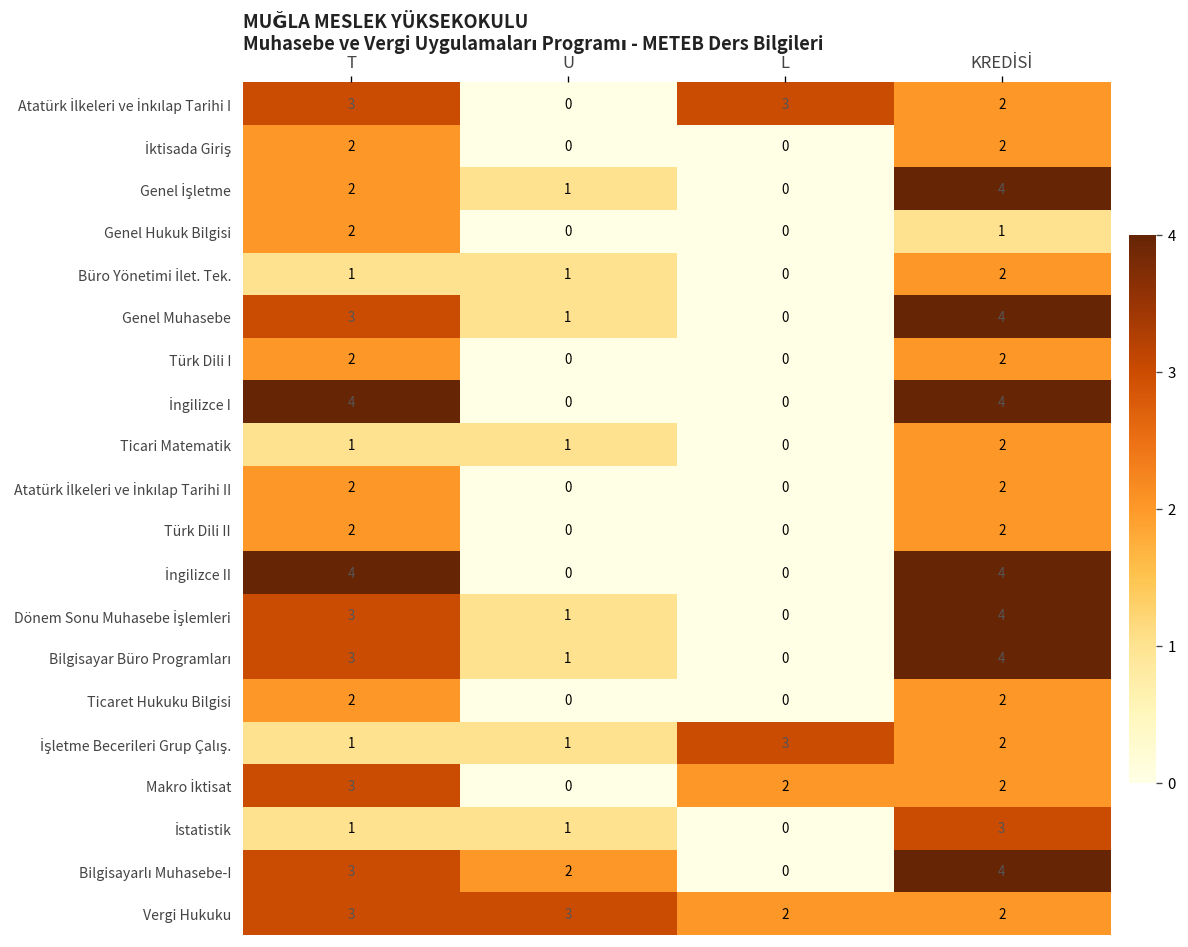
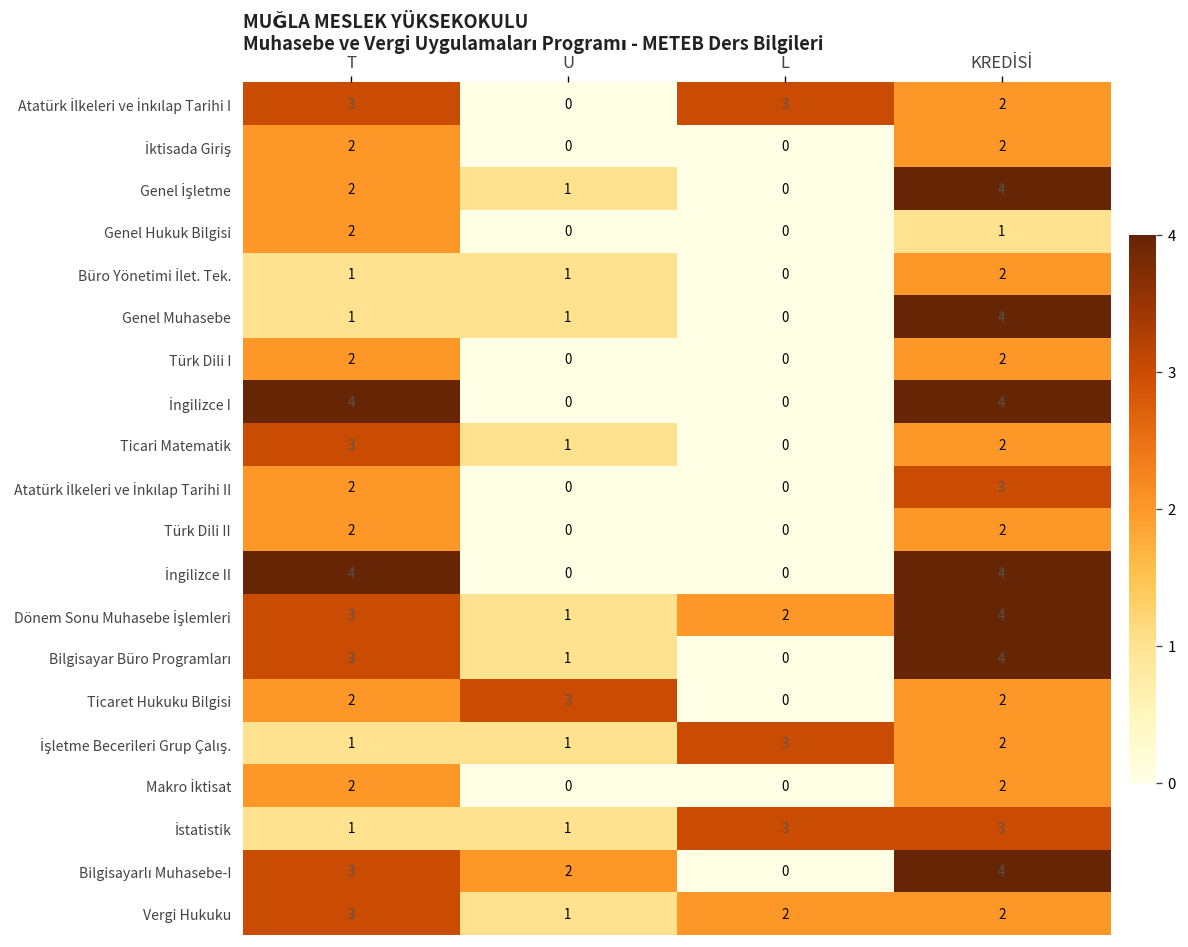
  {
    "Atatürk İlkeleri ve İnkılap Tarihi I": {
      "T": 3,
      "U": 0,
      "L": 3,
      "KREDİSİ": 2
    },
    "İktisada Giriş": {
      "T": 2,
      "U": 0,
      "L": 0,
      "KREDİSİ": 2
    },
    "Genel İşletme": {
      "T": 2,
      "U": 1,
      "L": 0,
      "KREDİSİ": 4
    },
    "Genel Hukuk Bilgisi": {
      "T": 2,
      "U": 0,
      "L": 0,
      "KREDİSİ": 1
    },
    "Büro Yönetimi İlet. Tek.": {
      "T": 1,
      "U": 1,
      "L": 0,
      "KREDİSİ": 2
    },
    "Genel Muhasebe": {
-     "T": 3,
+     "T": 1,
      "U": 1,
      "L": 0,
      "KREDİSİ": 4
    },
    "Türk Dili I": {
      "T": 2,
      "U": 0,
      "L": 0,
      "KREDİSİ": 2
    },
    "İngilizce I": {
      "T": 4,
      "U": 0,
      "L": 0,
      "KREDİSİ": 4
    },
    "Ticari Matematik": {
-     "T": 1,
+     "T": 3,
      "U": 1,
      "L": 0,
      "KREDİSİ": 2
    },
    "Atatürk İlkeleri ve İnkılap Tarihi II": {
      "T": 2,
      "U": 0,
      "L": 0,
-     "KREDİSİ": 2
+     "KREDİSİ": 3
    },
    "Türk Dili II": {
      "T": 2,
      "U": 0,
      "L": 0,
      "KREDİSİ": 2
    },
    "İngilizce II": {
      "T": 4,
      "U": 0,
      "L": 0,
      "KREDİSİ": 4
    },
    "Dönem Sonu Muhasebe İşlemleri": {
      "T": 3,
      "U": 1,
-     "L": 0,
+     "L": 2,
      "KREDİSİ": 4
    },
    "Bilgisayar Büro Programları": {
      "T": 3,
      "U": 1,
      "L": 0,
      "KREDİSİ": 4
    },
    "Ticaret Hukuku Bilgisi": {
      "T": 2,
-     "U": 0,
+     "U": 3,
      "L": 0,
      "KREDİSİ": 2
    },
    "İşletme Becerileri Grup Çalış.": {
      "T": 1,
      "U": 1,
      "L": 3,
      "KREDİSİ": 2
    },
    "Makro İktisat": {
-     "T": 3,
+     "T": 2,
      "U": 0,
-     "L": 2,
+     "L": 0,
      "KREDİSİ": 2
    },
    "İstatistik": {
      "T": 1,
      "U": 1,
-     "L": 0,
+     "L": 3,
      "KREDİSİ": 3
    },
    "Bilgisayarlı Muhasebe-I": {
      "T": 3,
      "U": 2,
      "L": 0,
      "KREDİSİ": 4
    },
    "Vergi Hukuku": {
      "T": 3,
-     "U": 3,
+     "U": 1,
      "L": 2,
      "KREDİSİ": 2
    }
  }
